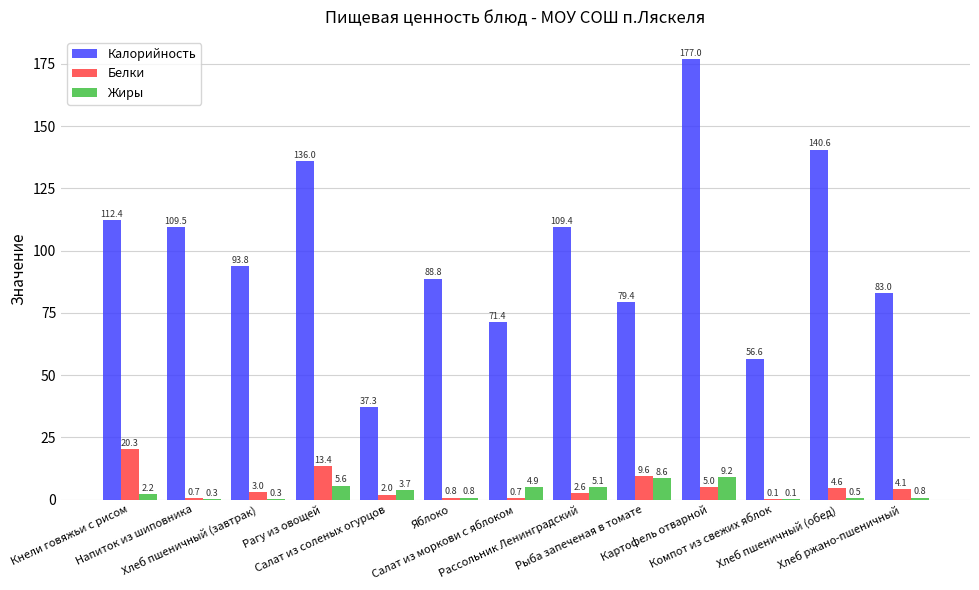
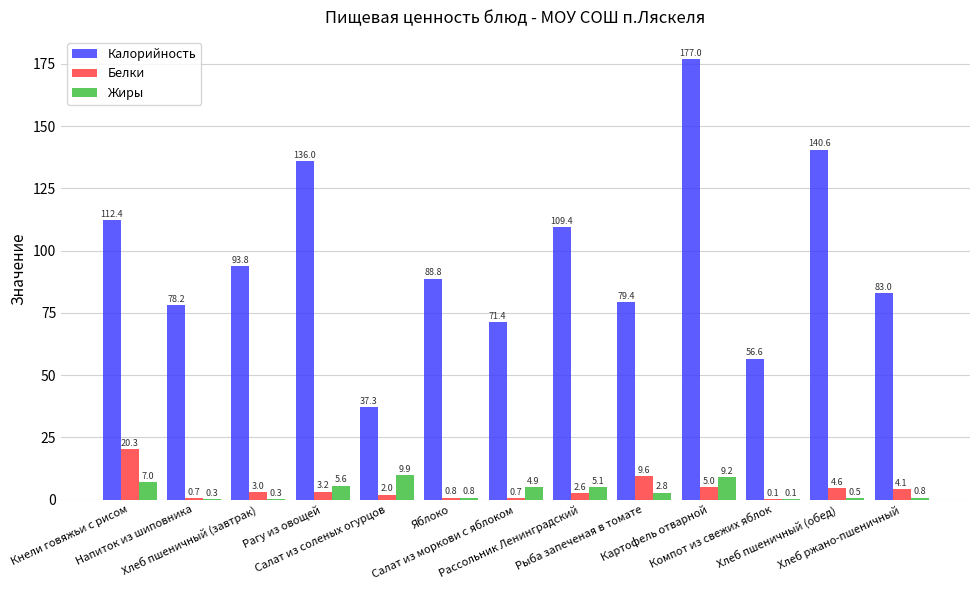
  {
    "Калорийность": {
      "Кнели говяжьи с рисом": 112.4,
-     "Напиток из шиповника": 109.5,
+     "Напиток из шиповника": 78.2,
      "Хлеб пшеничный (завтрак)": 93.8,
      "Рагу из овощей": 136.0,
      "Салат из соленых огурцов": 37.3,
      "Яблоко": 88.8,
      "Салат из моркови с яблоком": 71.4,
      "Рассольник Ленинградский": 109.4,
      "Рыба запеченая в томате": 79.4,
      "Картофель отварной": 177.0,
      "Компот из свежих яблок": 56.6,
      "Хлеб пшеничный (обед)": 140.6,
      "Хлеб ржано-пшеничный": 83.0
    },
    "Белки": {
      "Кнели говяжьи с рисом": 20.3,
      "Напиток из шиповника": 0.7,
      "Хлеб пшеничный (завтрак)": 3.0,
-     "Рагу из овощей": 13.4,
+     "Рагу из овощей": 3.2,
      "Салат из соленых огурцов": 2.0,
      "Яблоко": 0.8,
      "Салат из моркови с яблоком": 0.7,
      "Рассольник Ленинградский": 2.6,
      "Рыба запеченая в томате": 9.6,
      "Картофель отварной": 5.0,
      "Компот из свежих яблок": 0.1,
      "Хлеб пшеничный (обед)": 4.6,
      "Хлеб ржано-пшеничный": 4.1
    },
    "Жиры": {
-     "Кнели говяжьи с рисом": 2.2,
+     "Кнели говяжьи с рисом": 7.0,
      "Напиток из шиповника": 0.3,
      "Хлеб пшеничный (завтрак)": 0.3,
      "Рагу из овощей": 5.6,
-     "Салат из соленых огурцов": 3.7,
+     "Салат из соленых огурцов": 9.9,
      "Яблоко": 0.8,
      "Салат из моркови с яблоком": 4.9,
      "Рассольник Ленинградский": 5.1,
-     "Рыба запеченая в томате": 8.6,
+     "Рыба запеченая в томате": 2.8,
      "Картофель отварной": 9.2,
      "Компот из свежих яблок": 0.1,
      "Хлеб пшеничный (обед)": 0.5,
      "Хлеб ржано-пшеничный": 0.8
    }
  }
